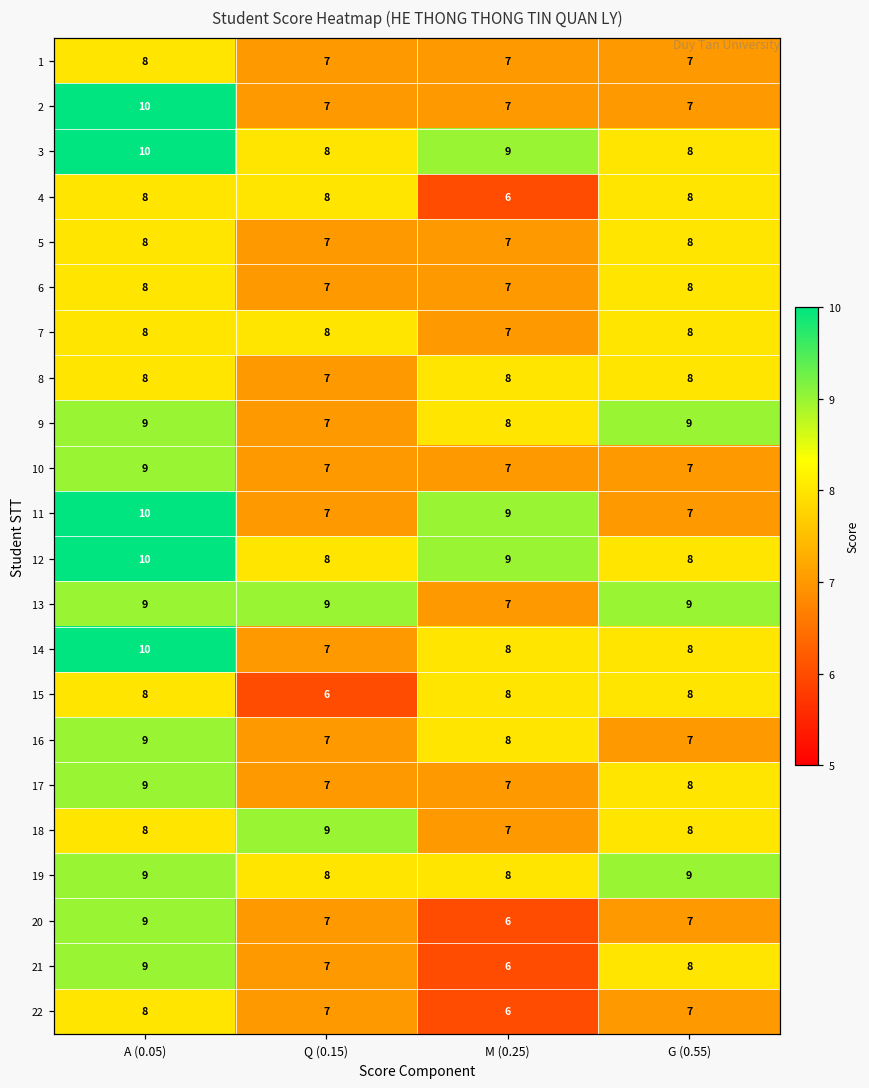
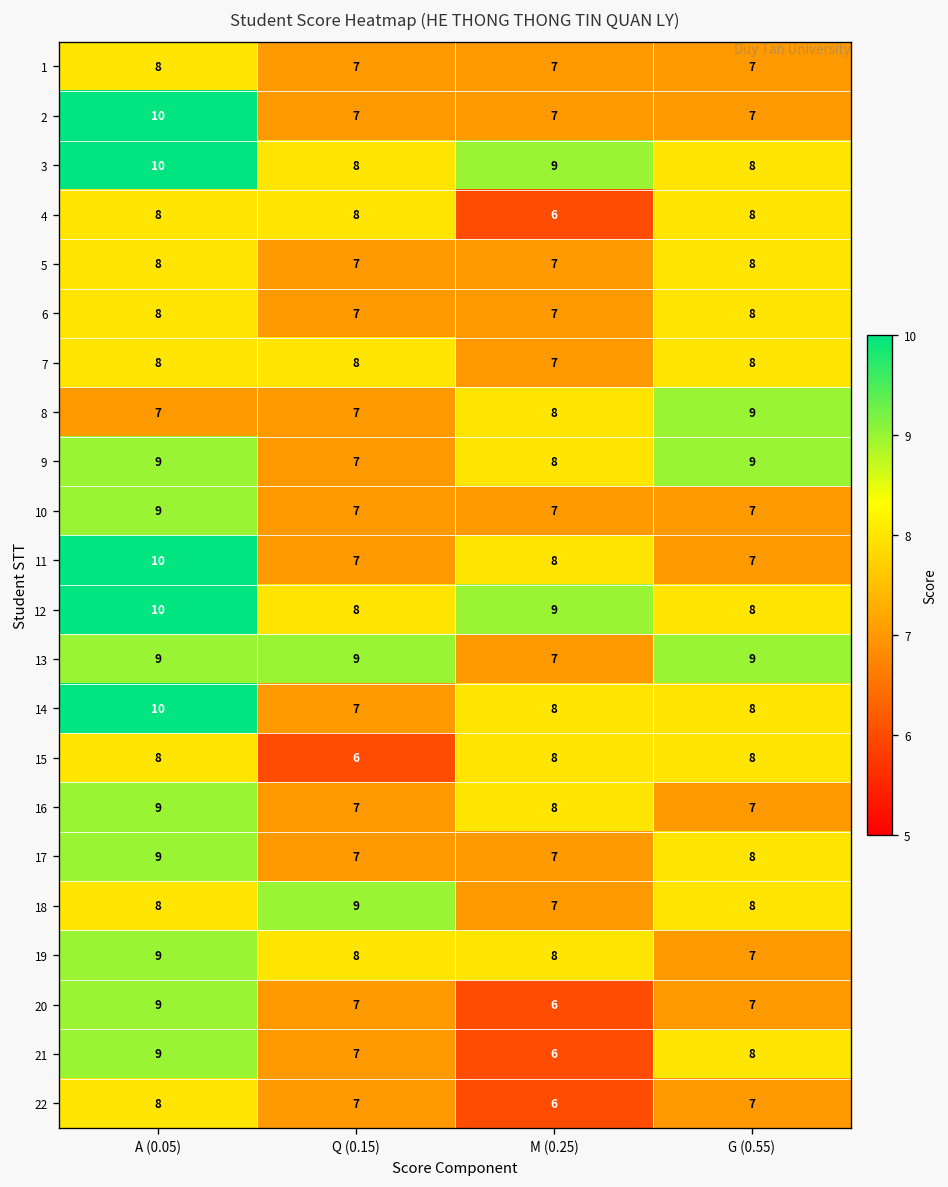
  {
    "1": {
      "A (0.05)": 8,
      "Q (0.15)": 7,
      "M (0.25)": 7
    },
    "2": {
      "A (0.05)": 10,
      "Q (0.15)": 7,
      "M (0.25)": 7,
      "G (0.55)": 7
    },
    "3": {
      "A (0.05)": 10,
      "Q (0.15)": 8,
      "M (0.25)": 9,
      "G (0.55)": 8
    },
    "4": {
      "A (0.05)": 8,
      "Q (0.15)": 8,
      "M (0.25)": 6,
      "G (0.55)": 8
    },
    "5": {
      "A (0.05)": 8,
      "Q (0.15)": 7,
      "M (0.25)": 7,
      "G (0.55)": 8
    },
    "6": {
      "A (0.05)": 8,
      "Q (0.15)": 7,
      "M (0.25)": 7,
      "G (0.55)": 8
    },
    "7": {
      "A (0.05)": 8,
      "Q (0.15)": 8,
      "M (0.25)": 7,
      "G (0.55)": 8
    },
    "8": {
-     "A (0.05)": 8,
+     "A (0.05)": 7,
      "Q (0.15)": 7,
      "M (0.25)": 8,
-     "G (0.55)": 8
+     "G (0.55)": 9
    },
    "9": {
      "A (0.05)": 9,
      "Q (0.15)": 7,
      "M (0.25)": 8,
      "G (0.55)": 9
    },
    "10": {
      "A (0.05)": 9,
      "Q (0.15)": 7,
      "M (0.25)": 7,
      "G (0.55)": 7
    },
    "11": {
      "A (0.05)": 10,
      "Q (0.15)": 7,
-     "M (0.25)": 9,
+     "M (0.25)": 8,
      "G (0.55)": 7
    },
    "12": {
      "A (0.05)": 10,
      "Q (0.15)": 8,
      "M (0.25)": 9,
      "G (0.55)": 8
    },
    "13": {
      "A (0.05)": 9,
      "Q (0.15)": 9,
      "M (0.25)": 7,
      "G (0.55)": 9
    },
    "14": {
      "A (0.05)": 10,
      "Q (0.15)": 7,
      "M (0.25)": 8,
      "G (0.55)": 8
    },
    "15": {
      "A (0.05)": 8,
      "Q (0.15)": 6,
      "M (0.25)": 8,
      "G (0.55)": 8
    },
    "16": {
      "A (0.05)": 9,
      "Q (0.15)": 7,
      "M (0.25)": 8,
      "G (0.55)": 7
    },
    "17": {
      "A (0.05)": 9,
      "Q (0.15)": 7,
      "M (0.25)": 7,
      "G (0.55)": 8
    },
    "18": {
      "A (0.05)": 8,
      "Q (0.15)": 9,
      "M (0.25)": 7,
      "G (0.55)": 8
    },
    "19": {
      "A (0.05)": 9,
      "Q (0.15)": 8,
      "M (0.25)": 8,
-     "G (0.55)": 9
+     "G (0.55)": 7
    },
    "20": {
      "A (0.05)": 9,
      "Q (0.15)": 7,
      "M (0.25)": 6,
      "G (0.55)": 7
    },
    "21": {
      "A (0.05)": 9,
      "Q (0.15)": 7,
      "M (0.25)": 6,
      "G (0.55)": 8
    },
    "22": {
      "A (0.05)": 8,
      "Q (0.15)": 7,
      "M (0.25)": 6,
      "G (0.55)": 7
    }
  }
